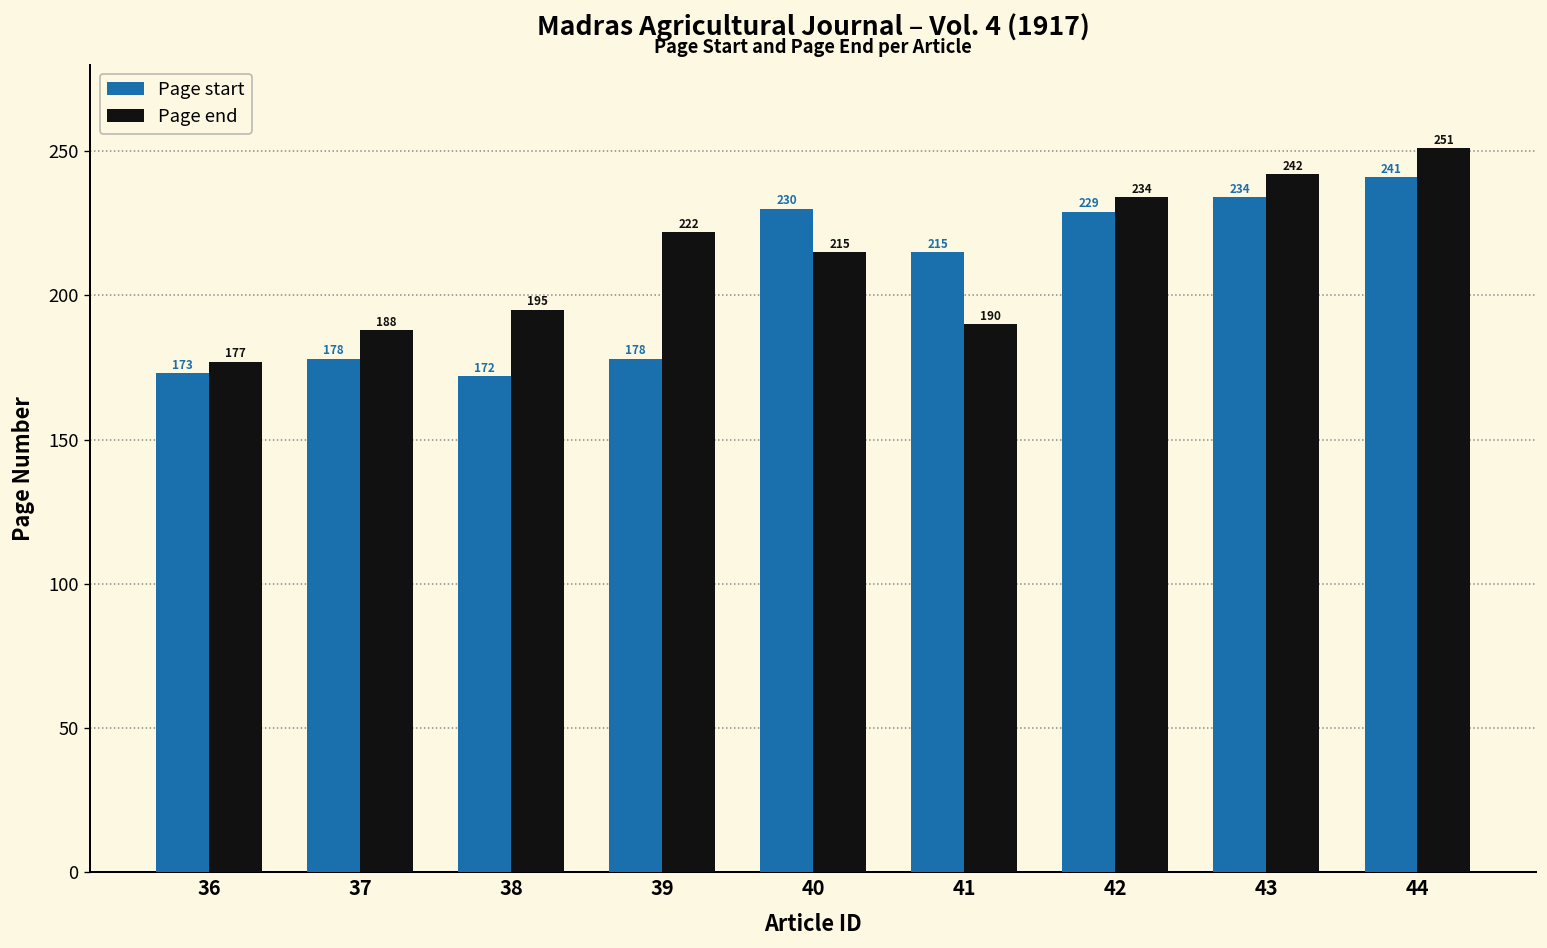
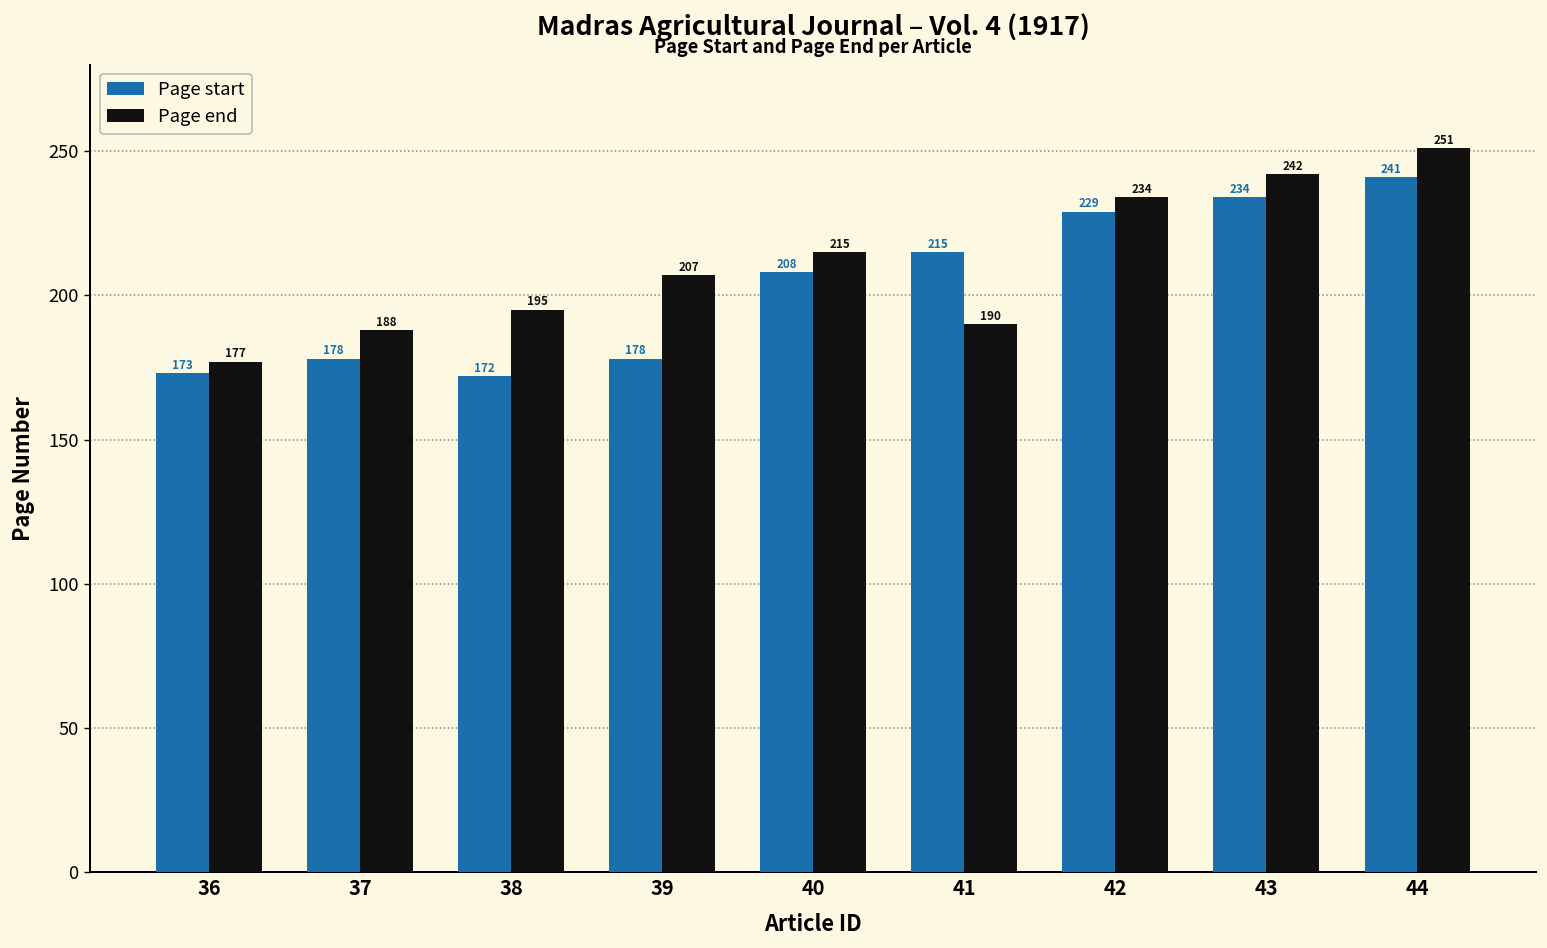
  {
    "Page start": {
      "36": 173,
      "37": 178,
      "38": 172,
      "39": 178,
-     "40": 230,
+     "40": 208,
      "41": 215,
      "42": 229,
      "43": 234,
      "44": 241
    },
    "Page end": {
      "36": 177,
      "37": 188,
      "38": 195,
-     "39": 222,
+     "39": 207,
      "40": 215,
      "41": 190,
      "42": 234,
      "43": 242,
      "44": 251
    }
  }
